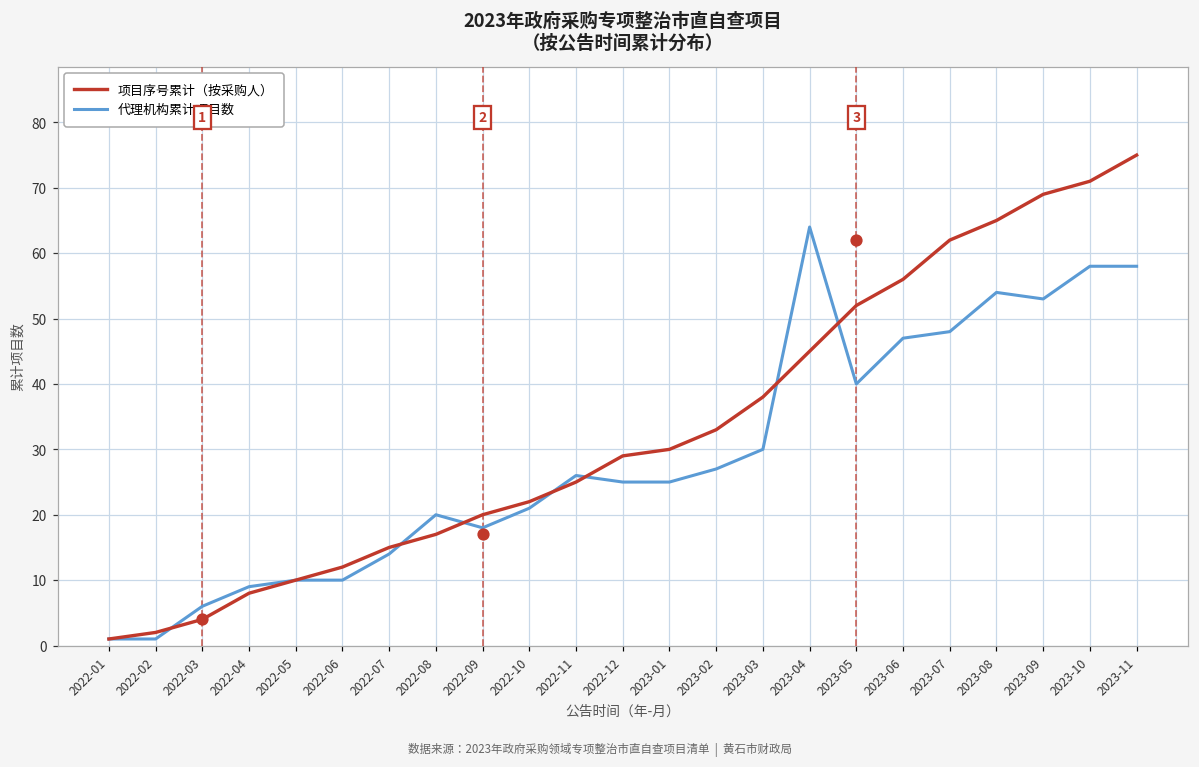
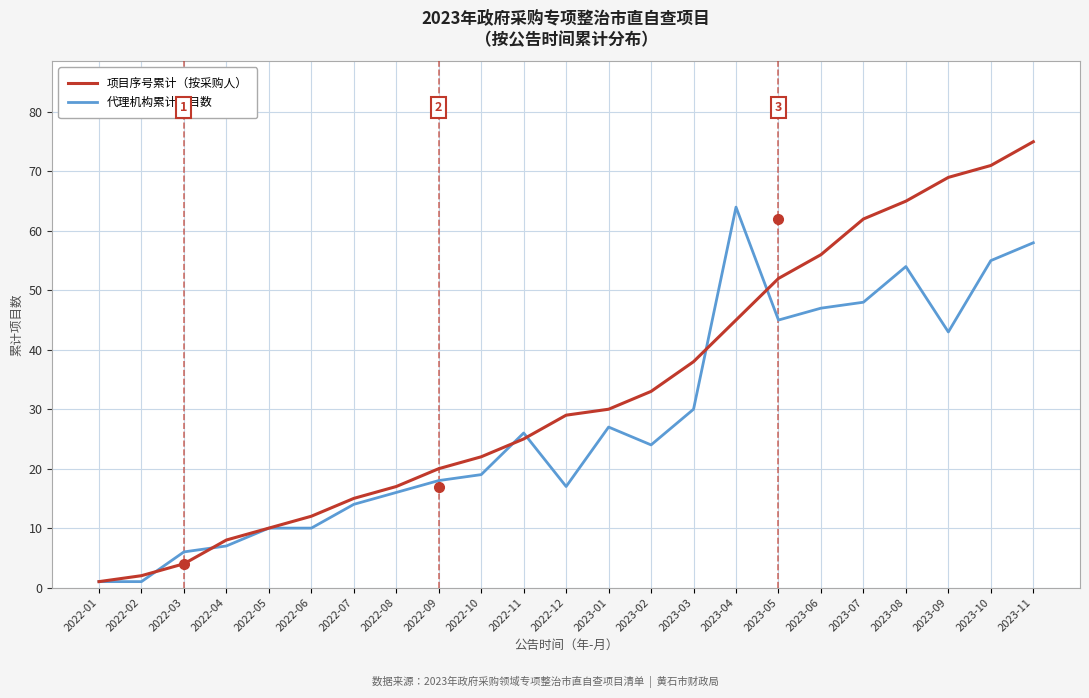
  {
    "代理机构累计项目数": {
      "2022-02": 1,
      "2022-03": 6,
-     "2022-04": 9,
+     "2022-04": 7,
      "2022-06": 10,
      "2022-07": 14,
-     "2022-08": 20,
+     "2022-08": 16,
      "2022-09": 18,
-     "2022-10": 21,
+     "2022-10": 19,
      "2022-11": 26,
-     "2022-12": 25,
-     "2023-01": 25,
-     "2023-02": 27,
+     "2022-12": 17,
+     "2023-01": 27,
+     "2023-02": 24,
      "2023-03": 30,
      "2023-04": 64,
-     "2023-05": 40,
+     "2023-05": 45,
      "2023-06": 47,
      "2023-07": 48,
      "2023-08": 54,
-     "2023-09": 53,
-     "2023-10": 58,
+     "2023-09": 43,
+     "2023-10": 55,
      "2023-11": 58
    }
  }
